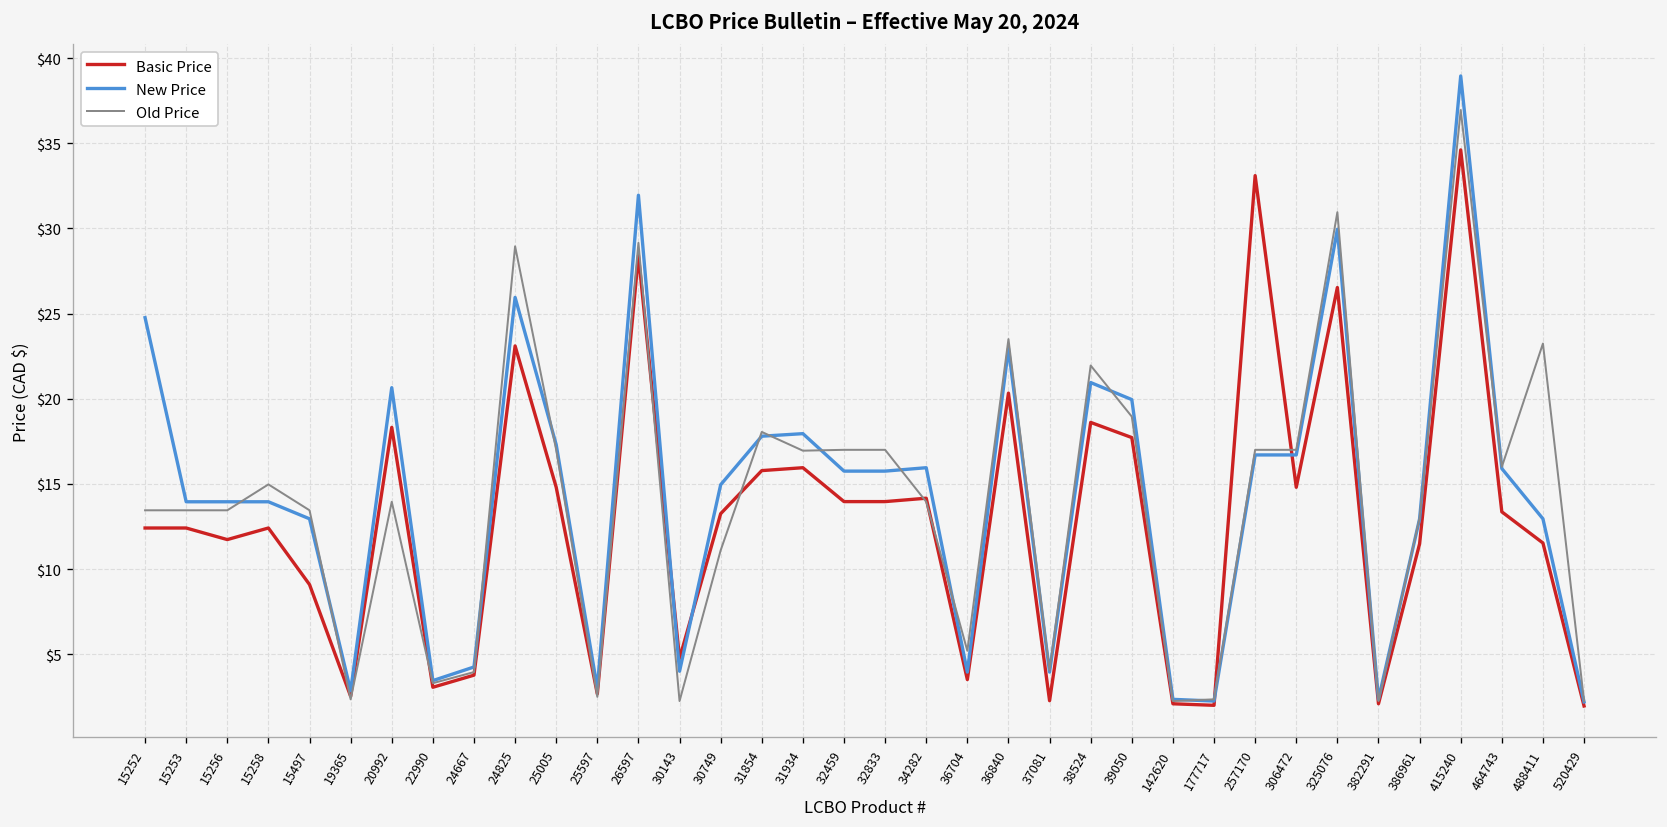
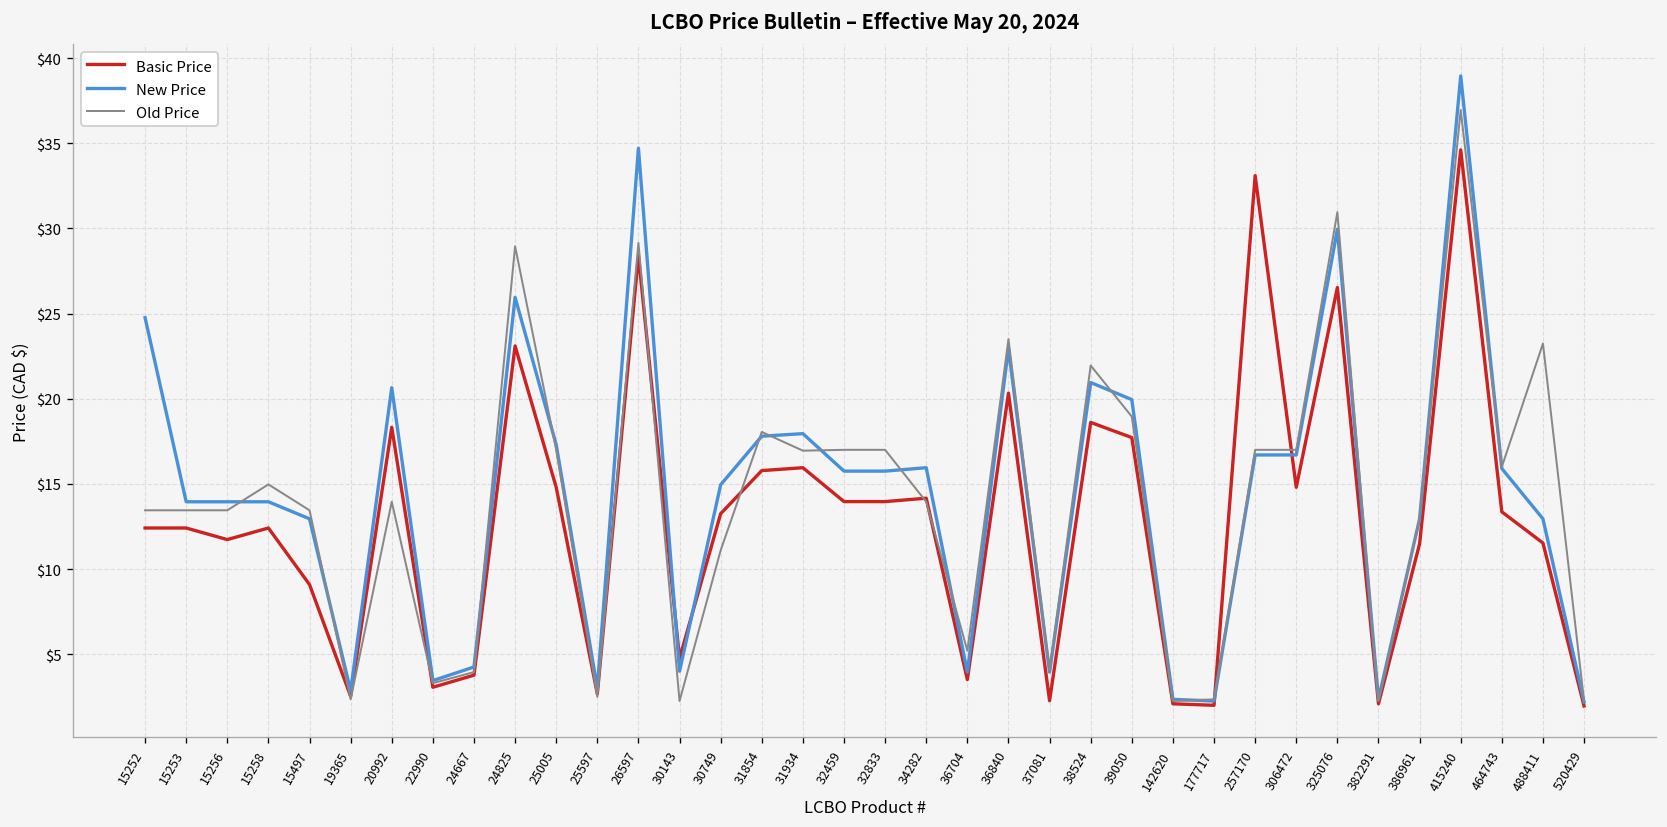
  {
    "Basic Price": {
      "15252": "$12.4",
      "15253": "$12.4",
      "15256": "$11.7",
      "15258": "$12.4",
      "15497": "$9.1",
      "20992": "$18.3",
      "22990": "$3.1",
      "24667": "$3.8",
      "24825": "$23.1",
      "25005": "$14.8",
      "26597": "$28.4",
      "30143": "$4.8",
      "30749": "$13.3",
      "31854": "$15.8",
      "31934": "$16.0",
      "32459": "$14.0",
      "32833": "$14.0",
      "34282": "$14.2",
      "36704": "$3.5",
      "36840": "$20.3",
      "37081": "$2.3",
      "38524": "$18.6",
      "39050": "$17.7",
      "177717": "$2.0",
      "257170": "$33.1",
      "306472": "$14.8",
      "325076": "$26.5",
      "386961": "$11.5",
      "415240": "$34.6",
      "464743": "$13.4",
      "488411": "$11.5",
      "520429": "$2.0"
    },
    "New Price": {
      "15252": "$24.8",
      "15253": "$14.0",
      "15256": "$14.0",
      "15258": "$14.0",
      "15497": "$13.0",
      "19365": "$2.9",
      "20992": "$20.7",
      "24667": "$4.3",
      "24825": "$26.0",
      "25005": "$17.3",
      "25597": "$3.0",
-     "26597": "$32.0",
+     "26597": "$34.7",
      "30143": "$4.0",
      "30749": "$15.0",
      "31854": "$17.8",
      "31934": "$18.0",
      "32459": "$15.8",
      "32833": "$15.8",
      "34282": "$16.0",
      "36704": "$4.0",
      "36840": "$23.0",
      "38524": "$21.0",
      "39050": "$20.0",
      "257170": "$16.7",
      "306472": "$16.7",
      "325076": "$30.0",
      "415240": "$39.0",
      "488411": "$13.0"
    },
    "Old Price": {
      "15252": "$13.5",
      "15253": "$13.5",
      "15256": "$13.5",
      "15258": "$15.0",
      "15497": "$13.5",
      "20992": "$14.0",
      "24667": "$4.0",
      "24825": "$29.0",
      "25005": "$17.0",
      "26597": "$29.2",
      "30143": "$2.3",
      "30749": "$11.1",
      "31854": "$18.1",
      "31934": "$17.0",
      "32459": "$17.0",
      "32833": "$17.0",
      "34282": "$14.0",
      "36704": "$5.2",
      "36840": "$23.5",
      "38524": "$22.0",
      "39050": "$19.0",
      "257170": "$17.0",
      "306472": "$17.0",
      "325076": "$31.0",
      "415240": "$37.0",
      "488411": "$23.2"
    }
  }
